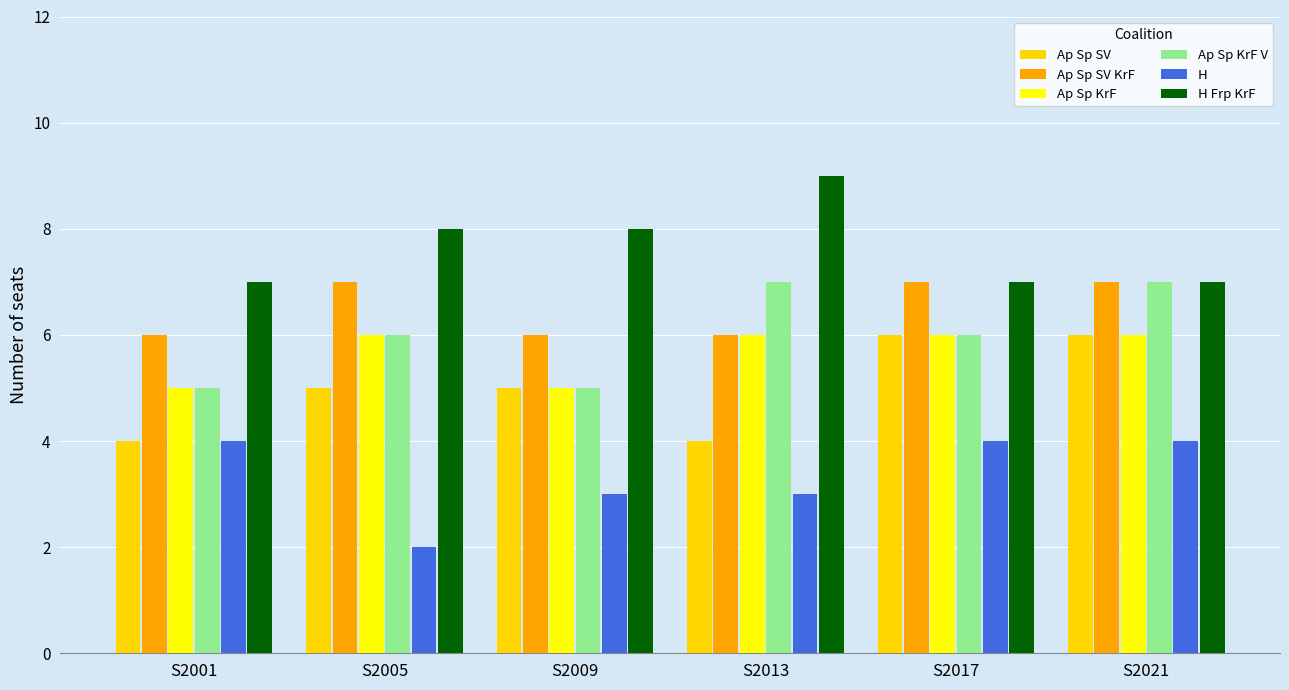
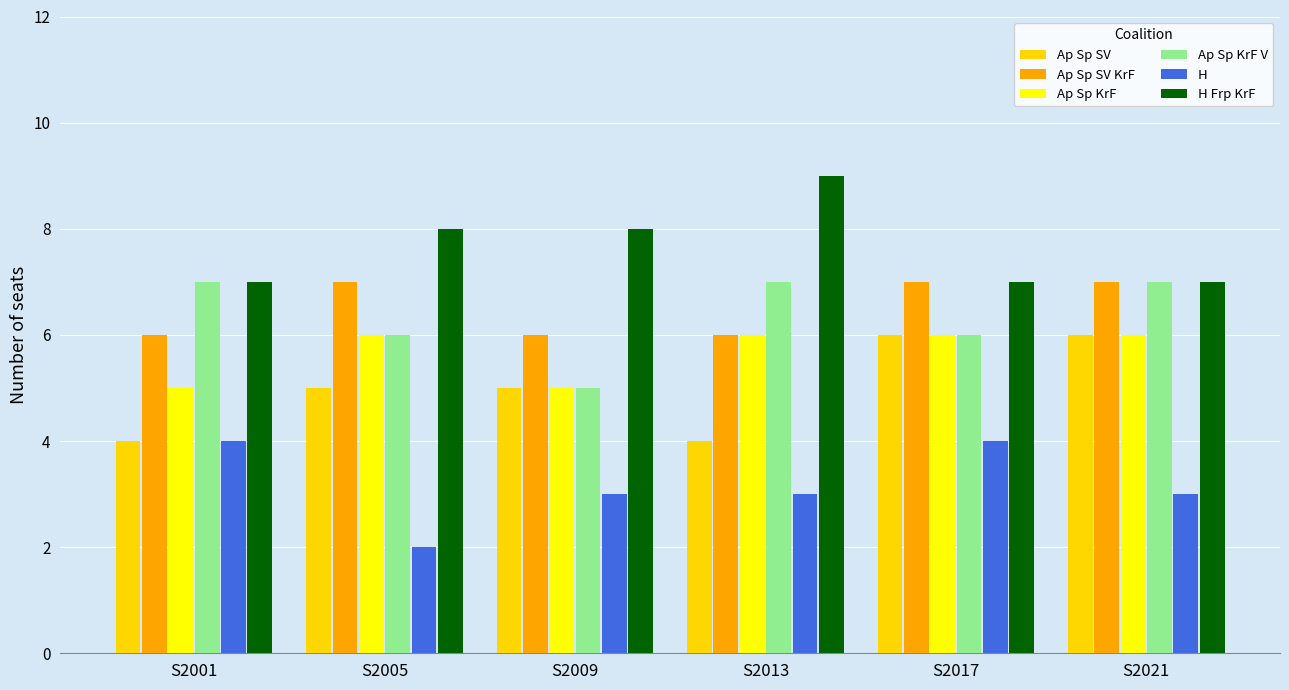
  {
    "Ap Sp KrF V": {
-     "S2001": 5,
+     "S2001": 7,
      "S2005": 6,
      "S2009": 5,
      "S2013": 7,
      "S2017": 6,
      "S2021": 7
    },
    "H": {
      "S2001": 4,
      "S2005": 2,
      "S2009": 3,
      "S2013": 3,
      "S2017": 4,
-     "S2021": 4
+     "S2021": 3
    },
    "H Frp KrF": {
      "S2001": 7,
      "S2005": 8,
      "S2009": 8,
      "S2013": 9,
      "S2017": 7,
      "S2021": 7
    }
  }
